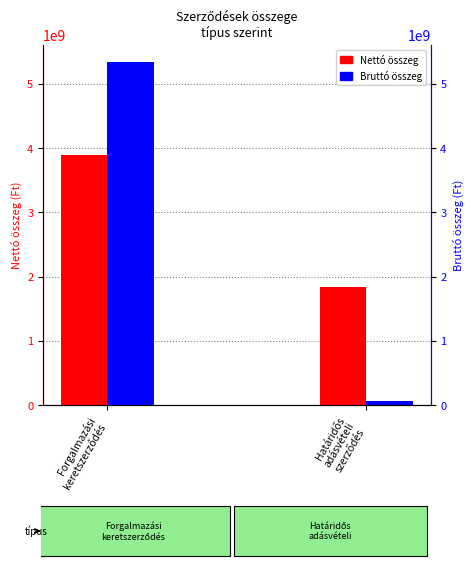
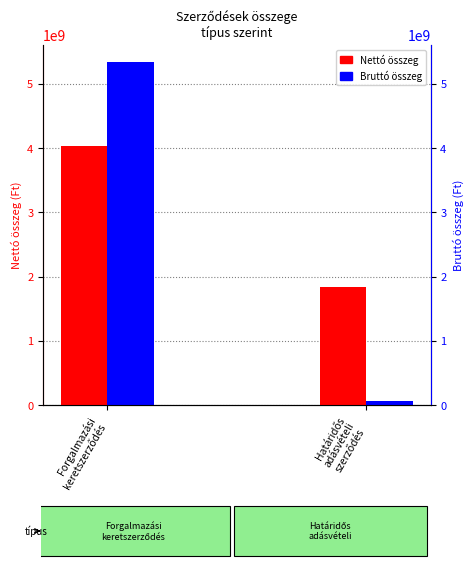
  {
    "Nettó összeg": {
-     "Forgalmazási keretszerződés": 3900000000,
+     "Forgalmazási keretszerződés": 4000000000,
      "Határidős adásvételi szerződés": 1800000000
    },
    "Bruttó összeg": {
      "Forgalmazási keretszerződés": 5300000000,
      "Határidős adásvételi szerződés": 100000000
    }
  }
